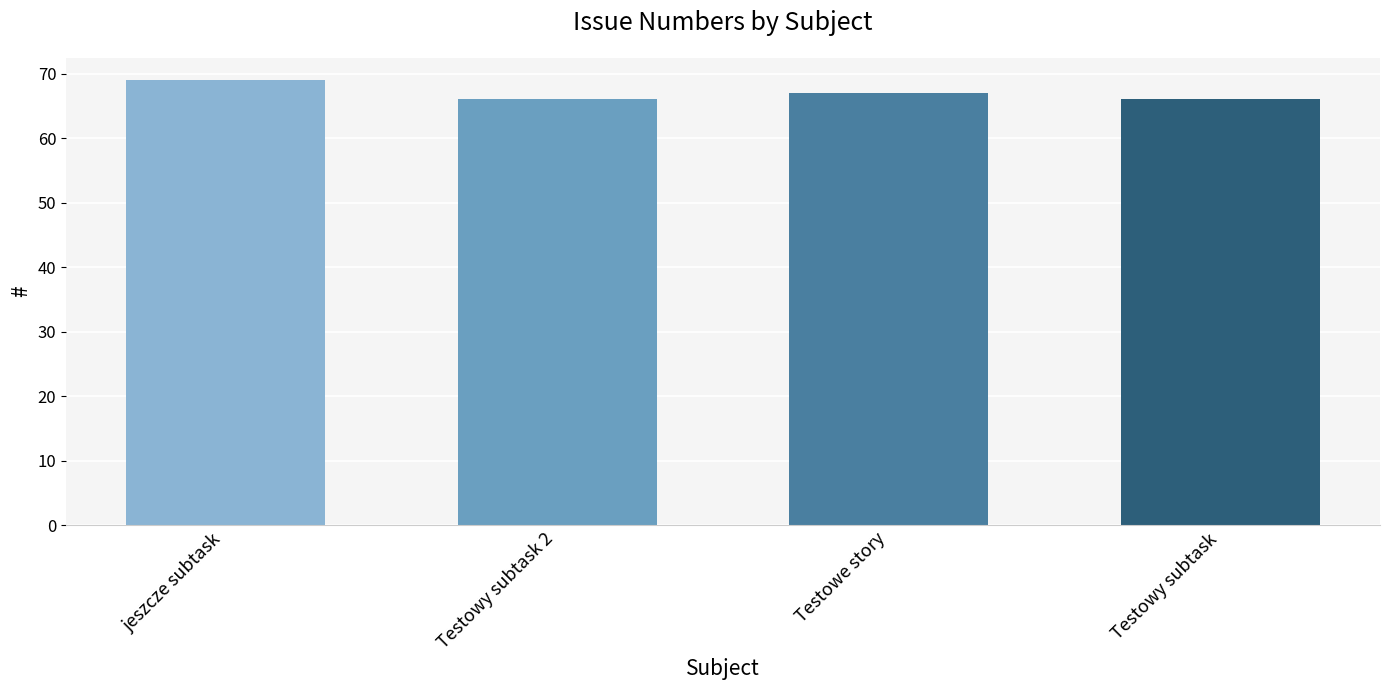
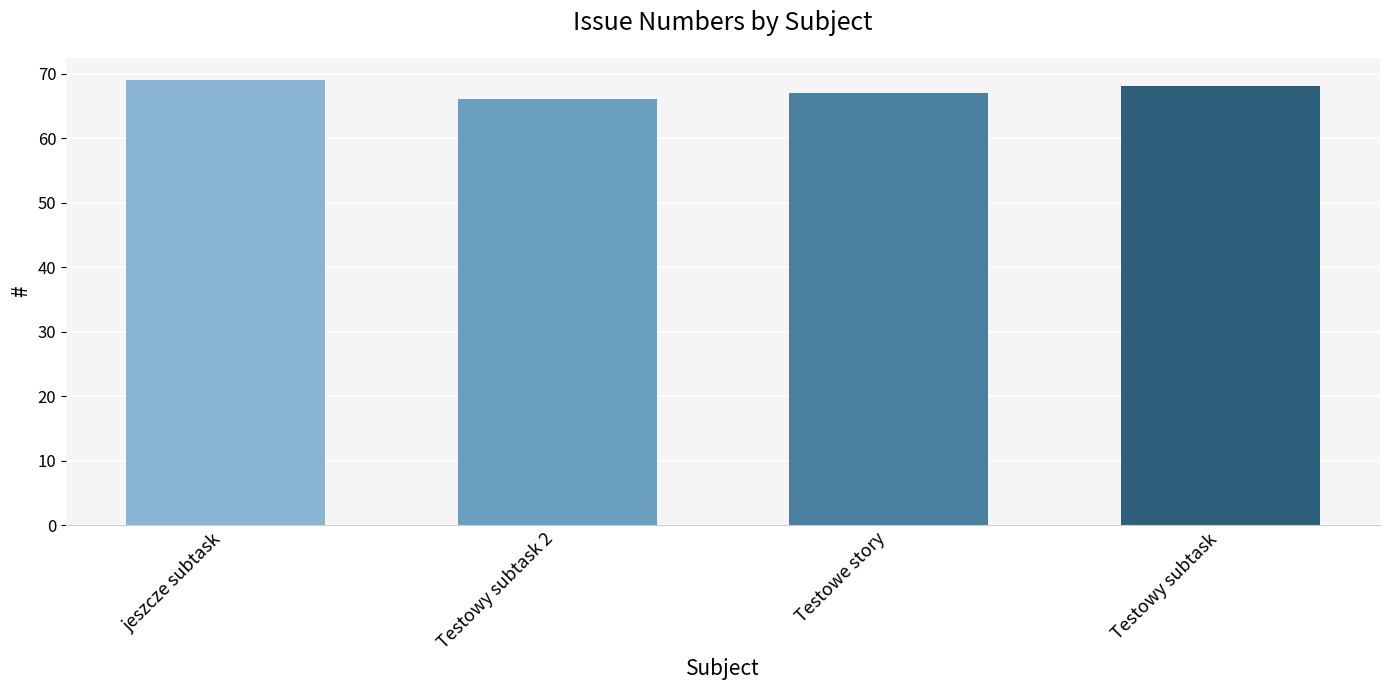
  {
    "jeszcze subtask": 69,
    "Testowy subtask 2": 66,
    "Testowe story": 67,
-   "Testowy subtask": 66
+   "Testowy subtask": 68
  }
